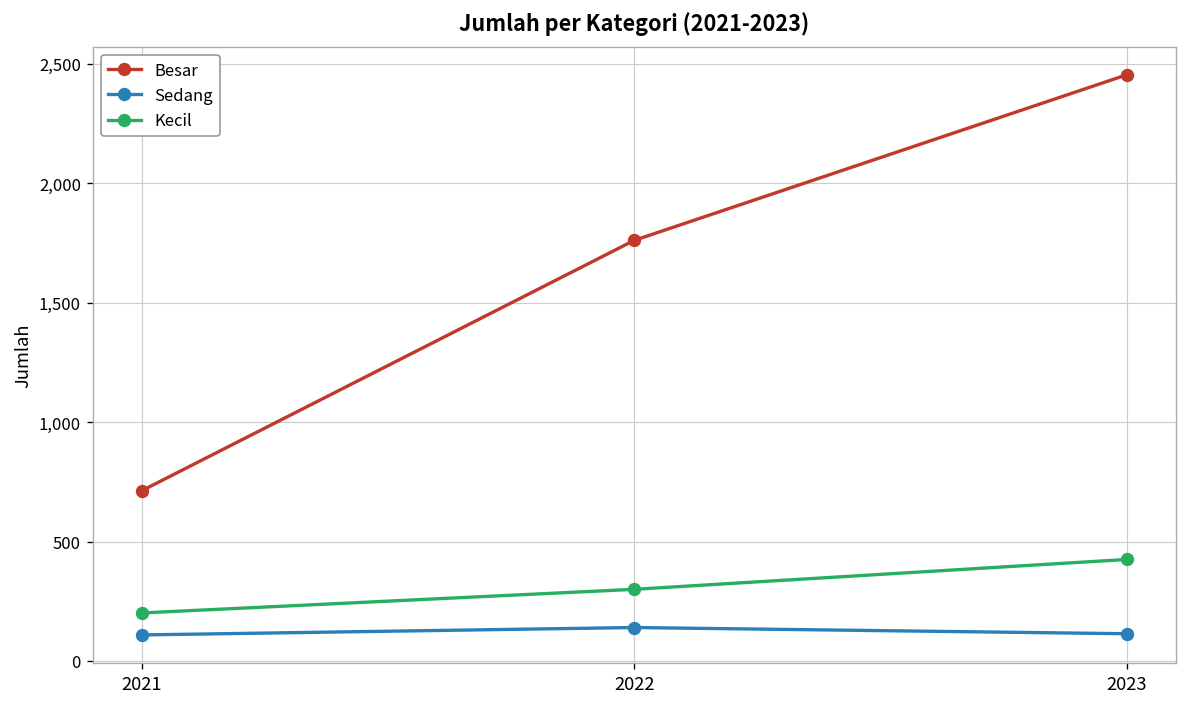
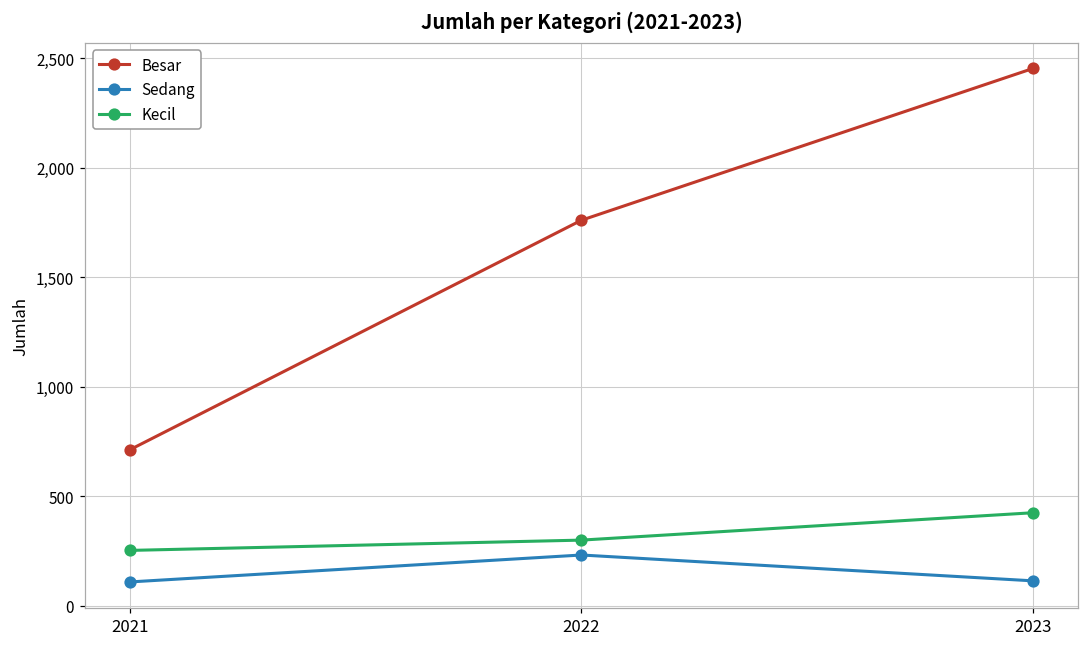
  {
    "Besar": {
      "2021": "710",
      "2022": "1,760",
      "2023": "2,450"
    },
    "Sedang": {
      "2021": "110",
-     "2022": "140",
+     "2022": "230",
      "2023": "110"
    },
    "Kecil": {
-     "2021": "200",
+     "2021": "250",
      "2022": "300",
      "2023": "430"
    }
  }
